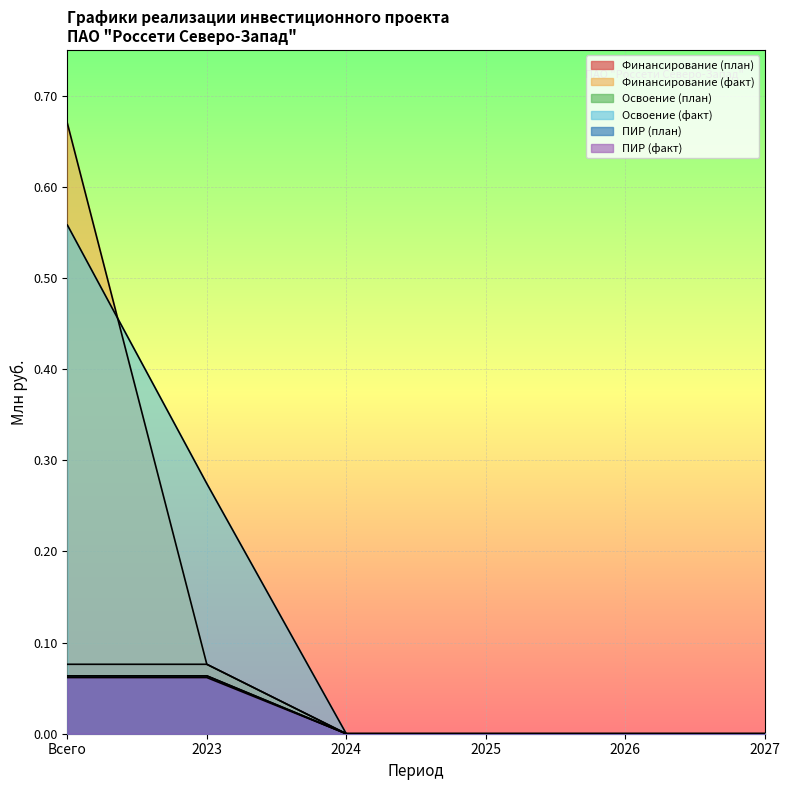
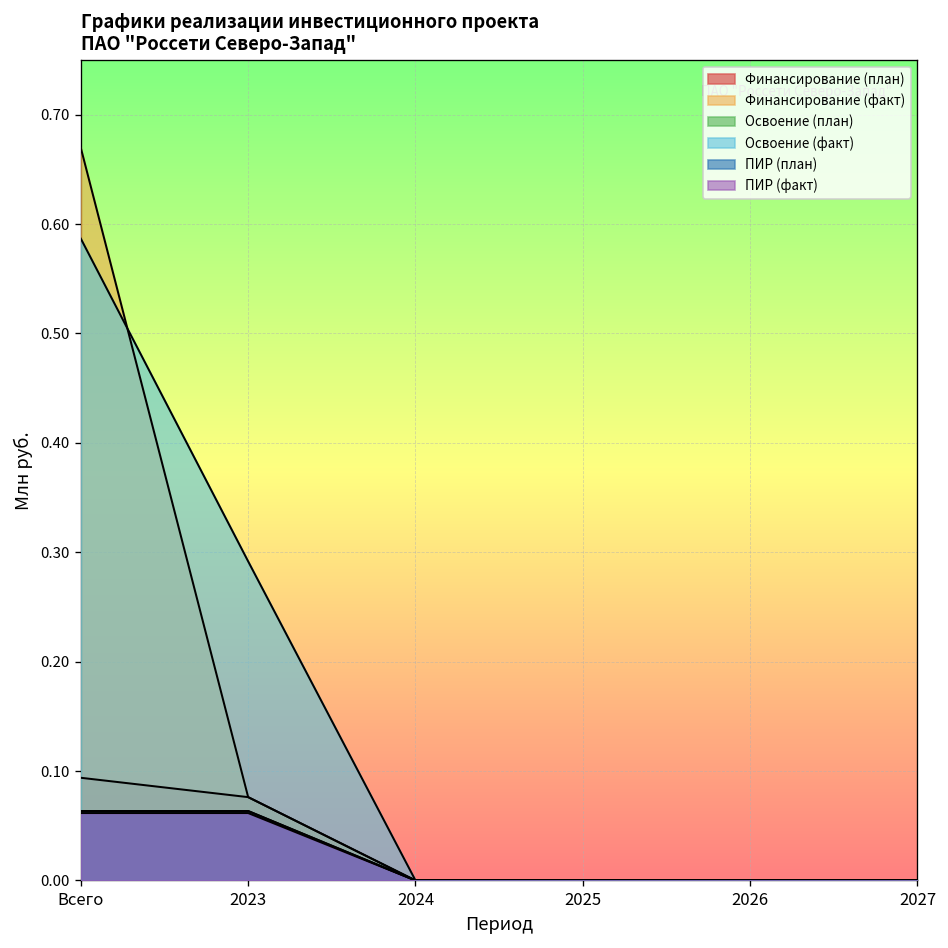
  {
    "Финансирование (план)": {
-     "Всего": 0.08
+     "Всего": 0.09
    },
    "Финансирование (факт)": {
      "Всего": 0.67
    },
    "Освоение (факт)": {
-     "Всего": 0.56,
-     "2023": 0.27
+     "Всего": 0.59,
+     "2023": 0.29
    }
  }
